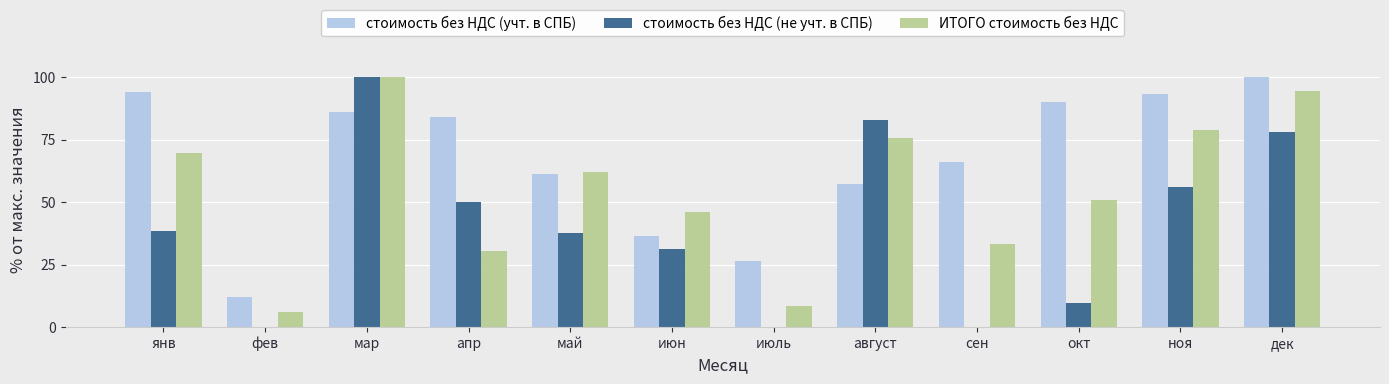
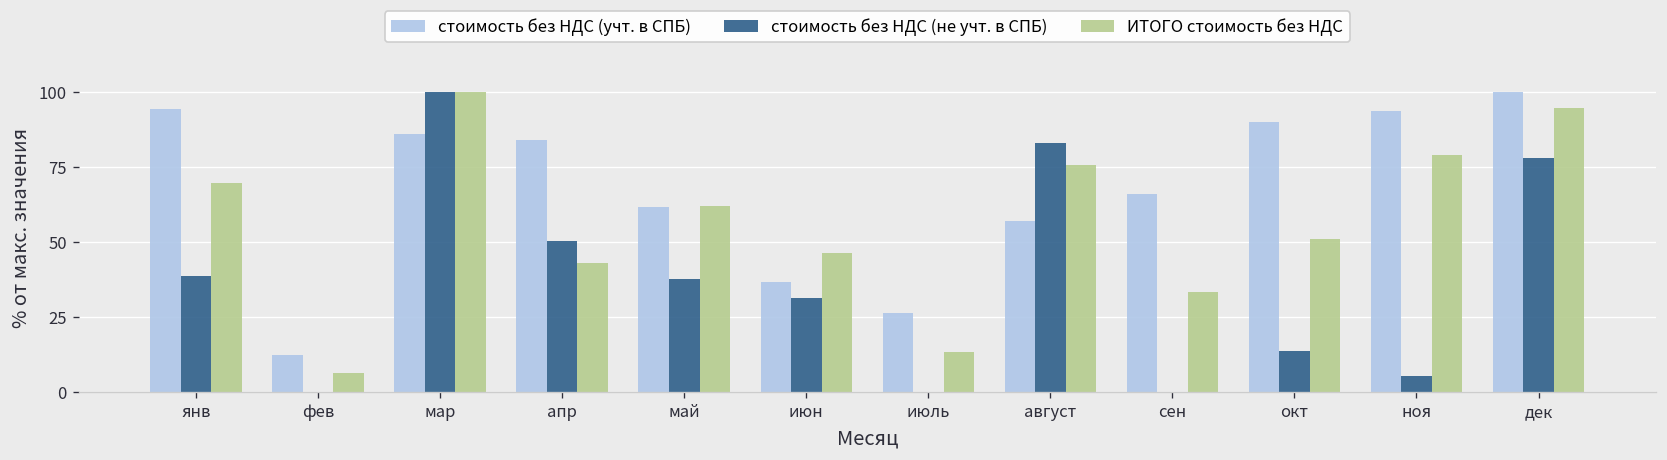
  {
    "стоимость без НДС (учт. в СПБ)": {
      "янв": 94,
      "фев": 12,
      "мар": 86,
      "апр": 84,
      "май": 62,
      "июн": 37,
      "июль": 26,
      "август": 57,
      "сен": 66,
      "окт": 90,
      "ноя": 94,
      "дек": 100
    },
    "стоимость без НДС (не учт. в СПБ)": {
      "янв": 39,
      "фев": 0,
      "мар": 100,
      "апр": 50,
      "май": 38,
      "июн": 31,
      "июль": 0,
      "август": 83,
      "сен": 0,
-     "окт": 10,
-     "ноя": 56,
+     "окт": 14,
+     "ноя": 5,
      "дек": 78
    },
    "ИТОГО стоимость без НДС": {
      "янв": 70,
      "фев": 6,
      "мар": 100,
-     "апр": 31,
+     "апр": 43,
      "май": 62,
      "июн": 46,
-     "июль": 9,
+     "июль": 13,
      "август": 76,
      "сен": 33,
      "окт": 51,
      "ноя": 79,
      "дек": 95
    }
  }
